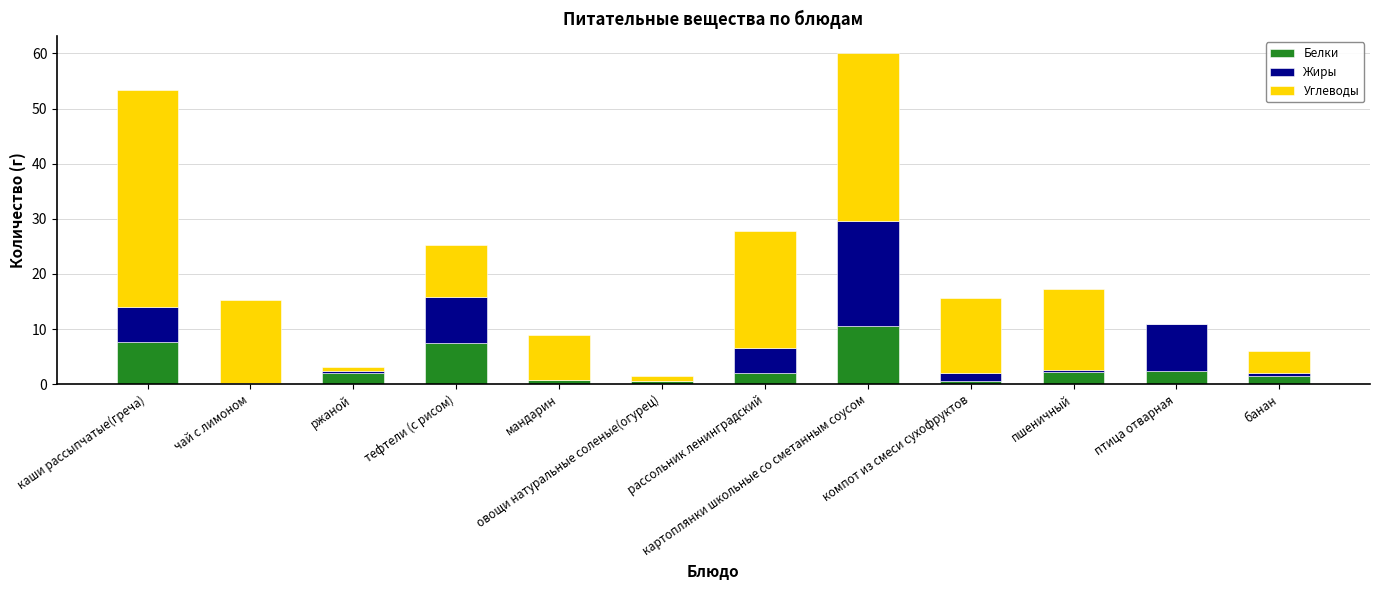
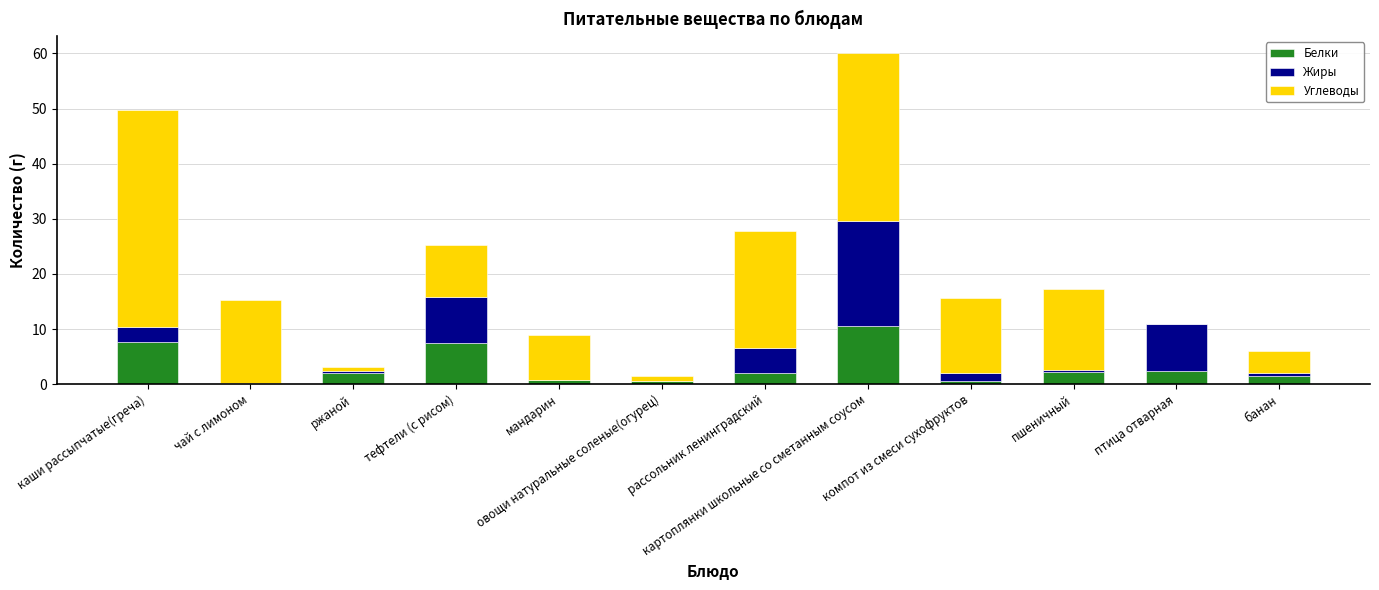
  {
    "Белки": {
      "каши рассыпчатые(греча)": 8,
      "ржаной": 2,
      "тефтели (с рисом)": 7,
      "мандарин": 1,
      "овощи натуральные соленые(огурец)": 0,
      "рассольник ленинградский": 2,
      "картоплянки школьные со сметанным соусом": 11,
      "компот из смеси сухофруктов": 1,
      "пшеничный": 2,
      "птица отварная": 2,
      "банан": 2
    },
    "Жиры": {
-     "каши рассыпчатые(греча)": 6,
+     "каши рассыпчатые(греча)": 3,
      "тефтели (с рисом)": 8,
      "мандарин": 0,
      "рассольник ленинградский": 4,
      "картоплянки школьные со сметанным соусом": 19,
      "компот из смеси сухофруктов": 1,
      "птица отварная": 9,
      "банан": 0
    },
    "Углеводы": {
      "каши рассыпчатые(греча)": 39,
      "чай с лимоном": 15,
      "ржаной": 1,
      "тефтели (с рисом)": 9,
      "мандарин": 8,
      "овощи натуральные соленые(огурец)": 1,
      "рассольник ленинградский": 21,
      "картоплянки школьные со сметанным соусом": 31,
      "компот из смеси сухофруктов": 14,
      "пшеничный": 15,
      "банан": 4
    }
  }
